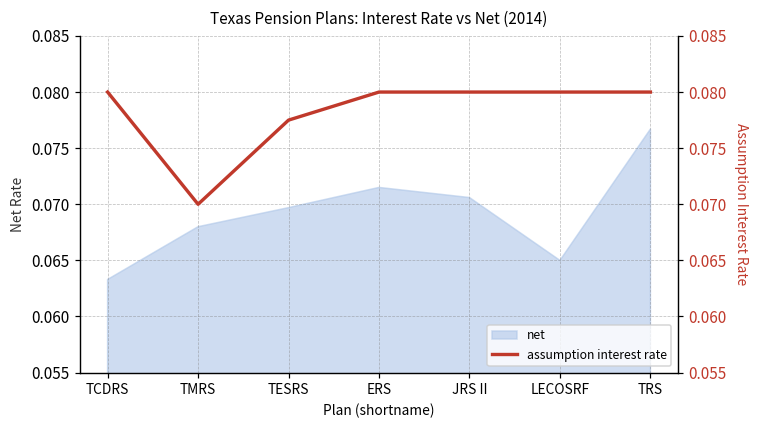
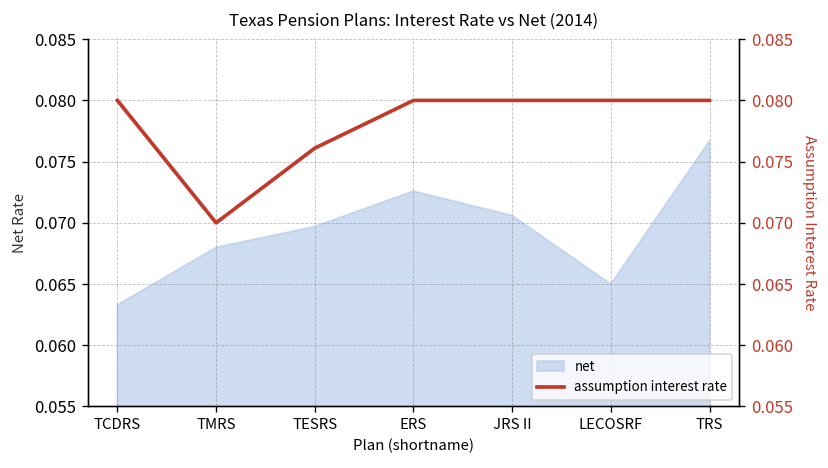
  {
    "net": {
      "TCDRS": 0.0633,
      "TMRS": 0.0680,
      "TESRS": 0.0697,
-     "ERS": 0.0715,
+     "ERS": 0.0726,
      "JRS II": 0.0706,
      "LECOSRF": 0.0650,
      "TRS": 0.0767
    },
    "assumption interest rate": {
      "TCDRS": 0.0800,
      "TMRS": 0.0700,
-     "TESRS": 0.0775,
+     "TESRS": 0.0761,
      "ERS": 0.0800,
      "JRS II": 0.0800,
      "LECOSRF": 0.0800,
      "TRS": 0.0800
    }
  }
